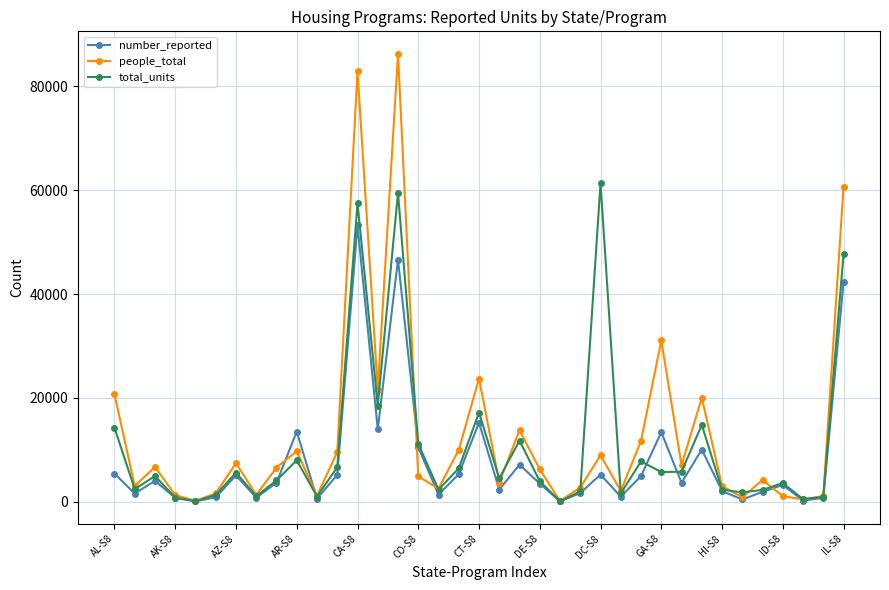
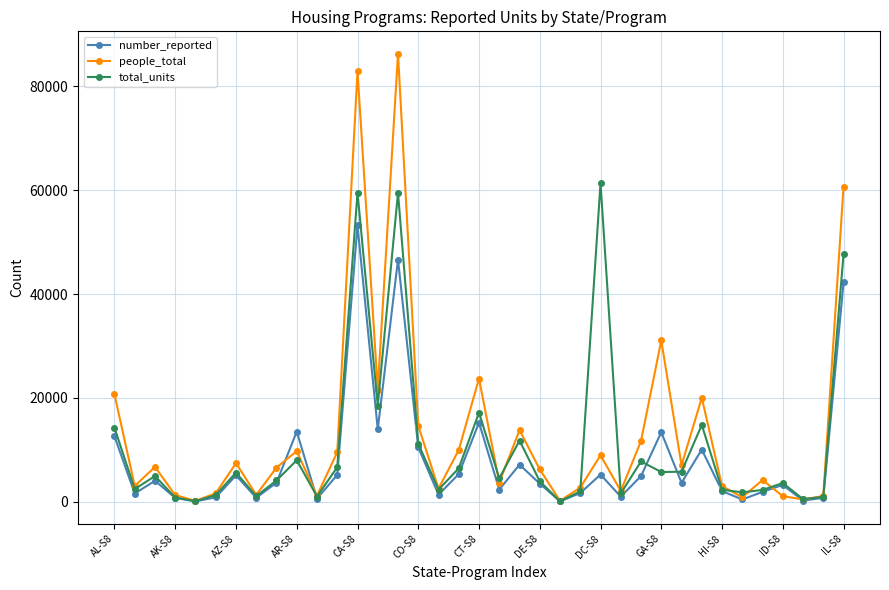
  {
    "number_reported": {
-     "AL-S8": 5000,
+     "AL-S8": 13000,
      "AZ-S8": 5000,
      "AR-S8": 14000,
      "CA-S8": 53000,
      "CO-S8": 10000,
      "CT-S8": 15000,
      "DC-S8": 5000,
      "GA-S8": 13000,
      "IL-S8": 42000
    },
    "people_total": {
      "AL-S8": 21000,
      "AZ-S8": 7000,
      "AR-S8": 10000,
      "CA-S8": 83000,
-     "CO-S8": 5000,
+     "CO-S8": 15000,
      "CT-S8": 24000,
      "DE-S8": 6000,
      "DC-S8": 9000,
      "GA-S8": 31000,
      "HI-S8": 3000,
      "ID-S8": 1000,
      "IL-S8": 61000
    },
    "total_units": {
      "AL-S8": 14000,
      "AZ-S8": 6000,
      "AR-S8": 8000,
-     "CA-S8": 58000,
+     "CA-S8": 60000,
      "CO-S8": 11000,
      "CT-S8": 17000,
      "DC-S8": 61000,
      "GA-S8": 6000,
      "IL-S8": 48000
    }
  }
